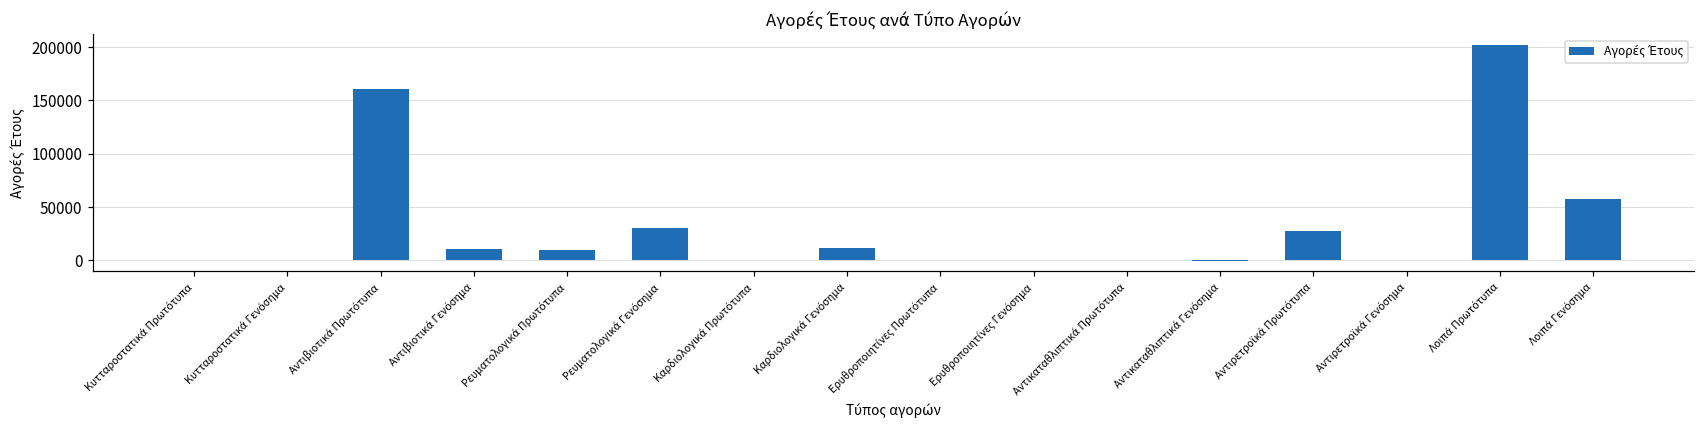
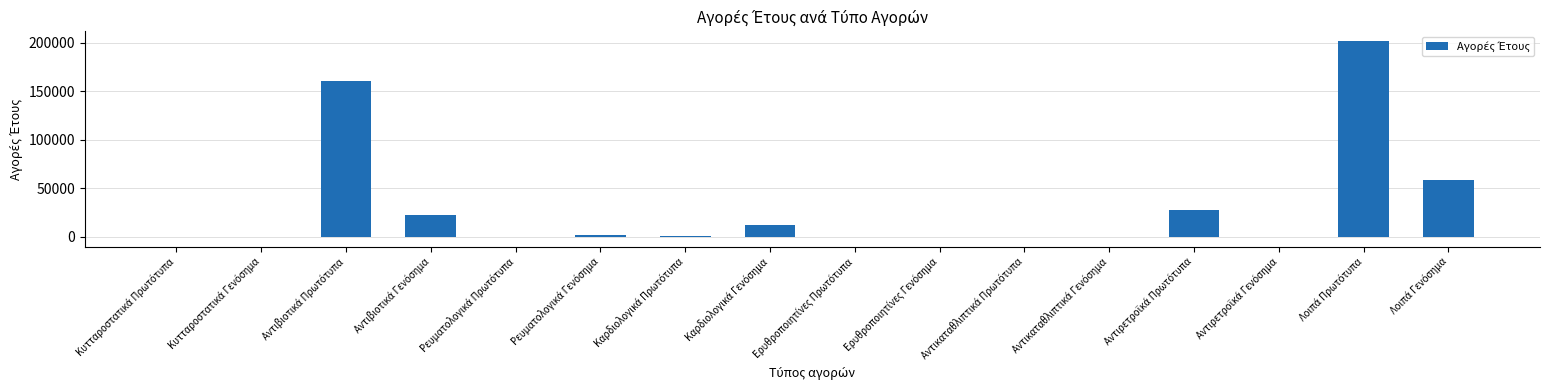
  {
    "Κυτταροστατικά Πρωτότυπα": 0,
    "Κυτταροστατικά Γενόσημα": 0,
    "Αντιβιοτικά Πρωτότυπα": 160000,
-   "Αντιβιοτικά Γενόσημα": 10000,
-   "Ρευματολογικά Πρωτότυπα": 10000,
-   "Ρευματολογικά Γενόσημα": 30000,
+   "Αντιβιοτικά Γενόσημα": 20000,
+   "Ρευματολογικά Πρωτότυπα": 0,
+   "Ρευματολογικά Γενόσημα": 0,
    "Καρδιολογικά Γενόσημα": 10000,
    "Ερυθροποιητίνες Πρωτότυπα": 0,
    "Ερυθροποιητίνες Γενόσημα": 0,
    "Αντικαταθλιπτικά Πρωτότυπα": 0,
    "Αντιρετροϊκά Πρωτότυπα": 30000,
    "Αντιρετροϊκά Γενόσημα": 0,
    "Λοιπά Πρωτότυπα": 200000,
    "Λοιπά Γενόσημα": 60000
  }
